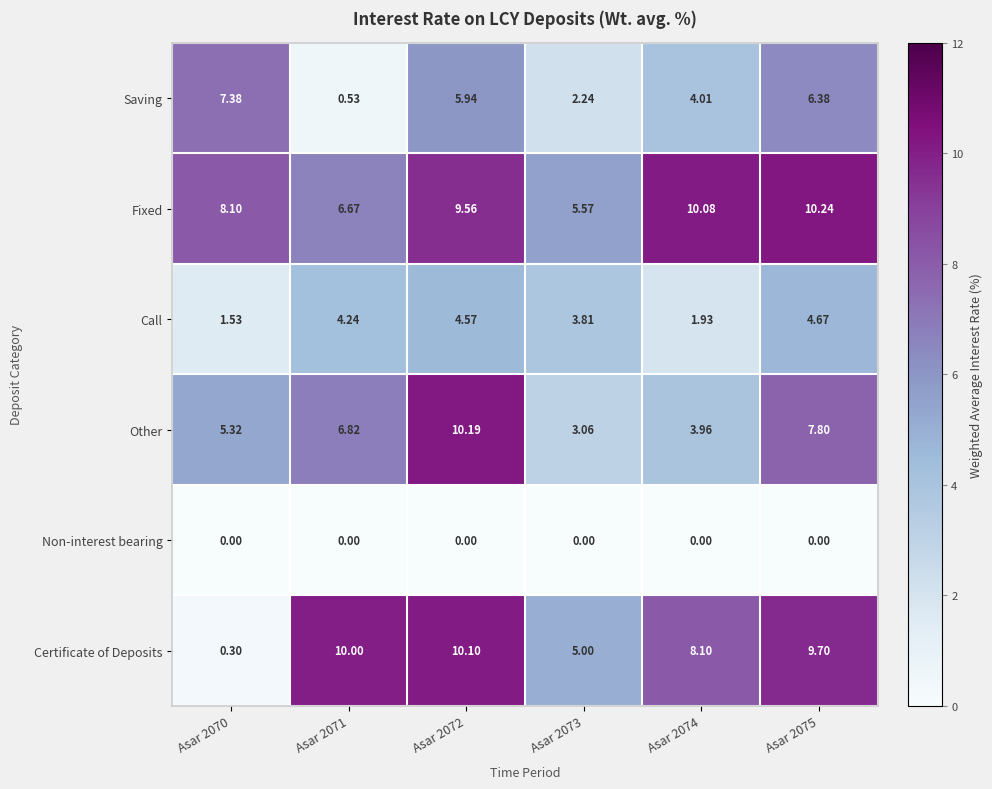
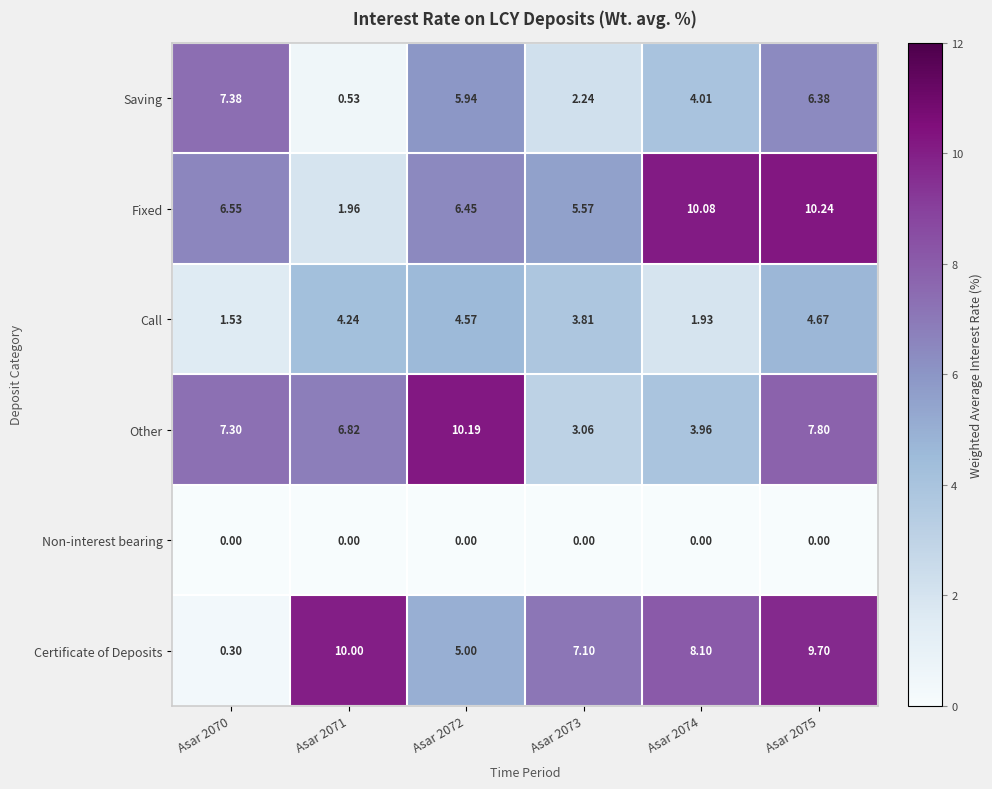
  {
    "Saving": {
      "Asar 2070": 7.38,
      "Asar 2071": 0.53,
      "Asar 2072": 5.94,
      "Asar 2073": 2.24,
      "Asar 2074": 4.01,
      "Asar 2075": 6.38
    },
    "Fixed": {
-     "Asar 2070": 8.10,
-     "Asar 2071": 6.67,
-     "Asar 2072": 9.56,
+     "Asar 2070": 6.55,
+     "Asar 2071": 1.96,
+     "Asar 2072": 6.45,
      "Asar 2073": 5.57,
      "Asar 2074": 10.08,
      "Asar 2075": 10.24
    },
    "Call": {
      "Asar 2070": 1.53,
      "Asar 2071": 4.24,
      "Asar 2072": 4.57,
      "Asar 2073": 3.81,
      "Asar 2074": 1.93,
      "Asar 2075": 4.67
    },
    "Other": {
-     "Asar 2070": 5.32,
+     "Asar 2070": 7.30,
      "Asar 2071": 6.82,
      "Asar 2072": 10.19,
      "Asar 2073": 3.06,
      "Asar 2074": 3.96,
      "Asar 2075": 7.80
    },
    "Non-interest bearing": {
      "Asar 2070": 0.00,
      "Asar 2071": 0.00,
      "Asar 2072": 0.00,
      "Asar 2073": 0.00,
      "Asar 2074": 0.00,
      "Asar 2075": 0.00
    },
    "Certificate of Deposits": {
      "Asar 2070": 0.30,
      "Asar 2071": 10.00,
-     "Asar 2072": 10.10,
-     "Asar 2073": 5.00,
+     "Asar 2072": 5.00,
+     "Asar 2073": 7.10,
      "Asar 2074": 8.10,
      "Asar 2075": 9.70
    }
  }
